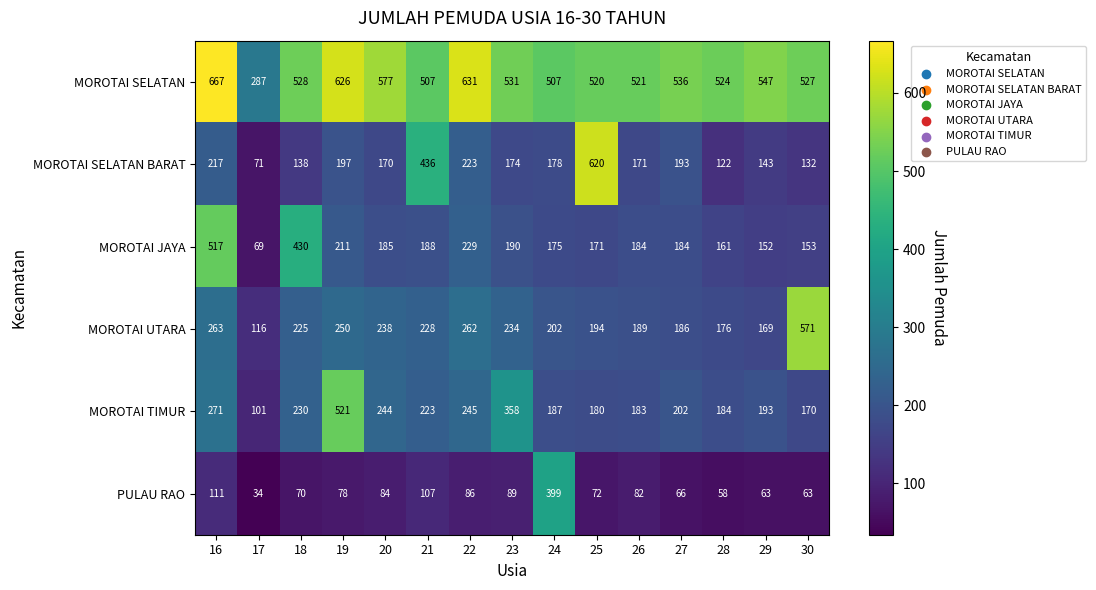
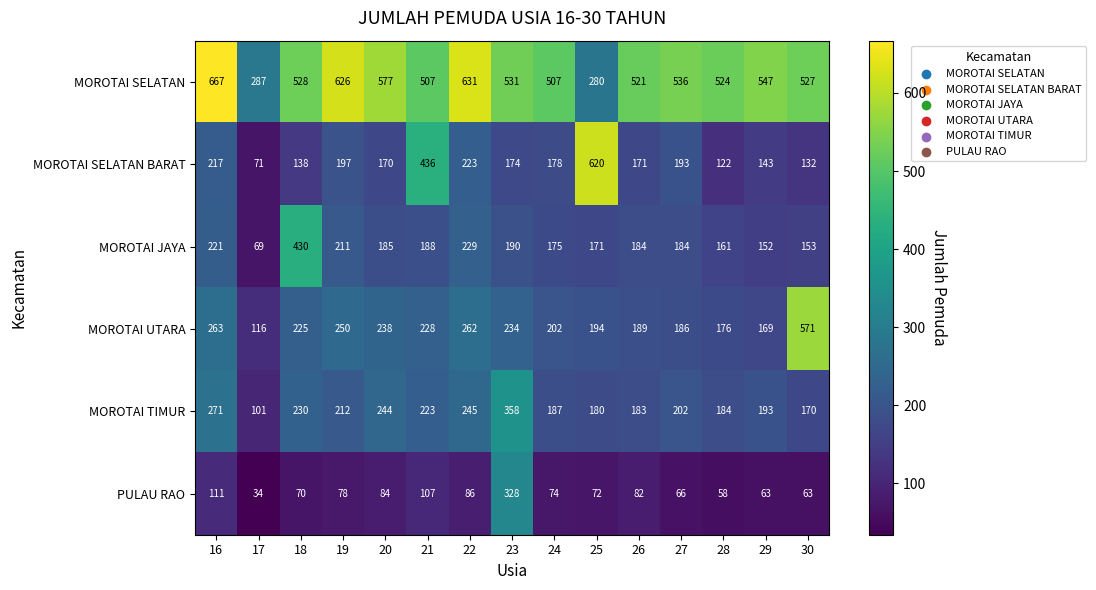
  {
    "MOROTAI SELATAN": {
      "16": 667,
      "17": 287,
      "18": 528,
      "19": 626,
      "20": 577,
      "21": 507,
      "22": 631,
      "23": 531,
      "24": 507,
-     "25": 520,
+     "25": 280,
      "26": 521,
      "27": 536,
      "28": 524,
      "29": 547,
      "30": 527
    },
    "MOROTAI SELATAN BARAT": {
      "16": 217,
      "17": 71,
      "18": 138,
      "19": 197,
      "20": 170,
      "21": 436,
      "22": 223,
      "23": 174,
      "24": 178,
      "25": 620,
      "26": 171,
      "27": 193,
      "28": 122,
      "29": 143,
      "30": 132
    },
    "MOROTAI JAYA": {
-     "16": 517,
+     "16": 221,
      "17": 69,
      "18": 430,
      "19": 211,
      "20": 185,
      "21": 188,
      "22": 229,
      "23": 190,
      "24": 175,
      "25": 171,
      "26": 184,
      "27": 184,
      "28": 161,
      "29": 152,
      "30": 153
    },
    "MOROTAI UTARA": {
      "16": 263,
      "17": 116,
      "18": 225,
      "19": 250,
      "20": 238,
      "21": 228,
      "22": 262,
      "23": 234,
      "24": 202,
      "25": 194,
      "26": 189,
      "27": 186,
      "28": 176,
      "29": 169,
      "30": 571
    },
    "MOROTAI TIMUR": {
      "16": 271,
      "17": 101,
      "18": 230,
-     "19": 521,
+     "19": 212,
      "20": 244,
      "21": 223,
      "22": 245,
      "23": 358,
      "24": 187,
      "25": 180,
      "26": 183,
      "27": 202,
      "28": 184,
      "29": 193,
      "30": 170
    },
    "PULAU RAO": {
      "16": 111,
      "17": 34,
      "18": 70,
      "19": 78,
      "20": 84,
      "21": 107,
      "22": 86,
-     "23": 89,
-     "24": 399,
+     "23": 328,
+     "24": 74,
      "25": 72,
      "26": 82,
      "27": 66,
      "28": 58,
      "29": 63,
      "30": 63
    }
  }
